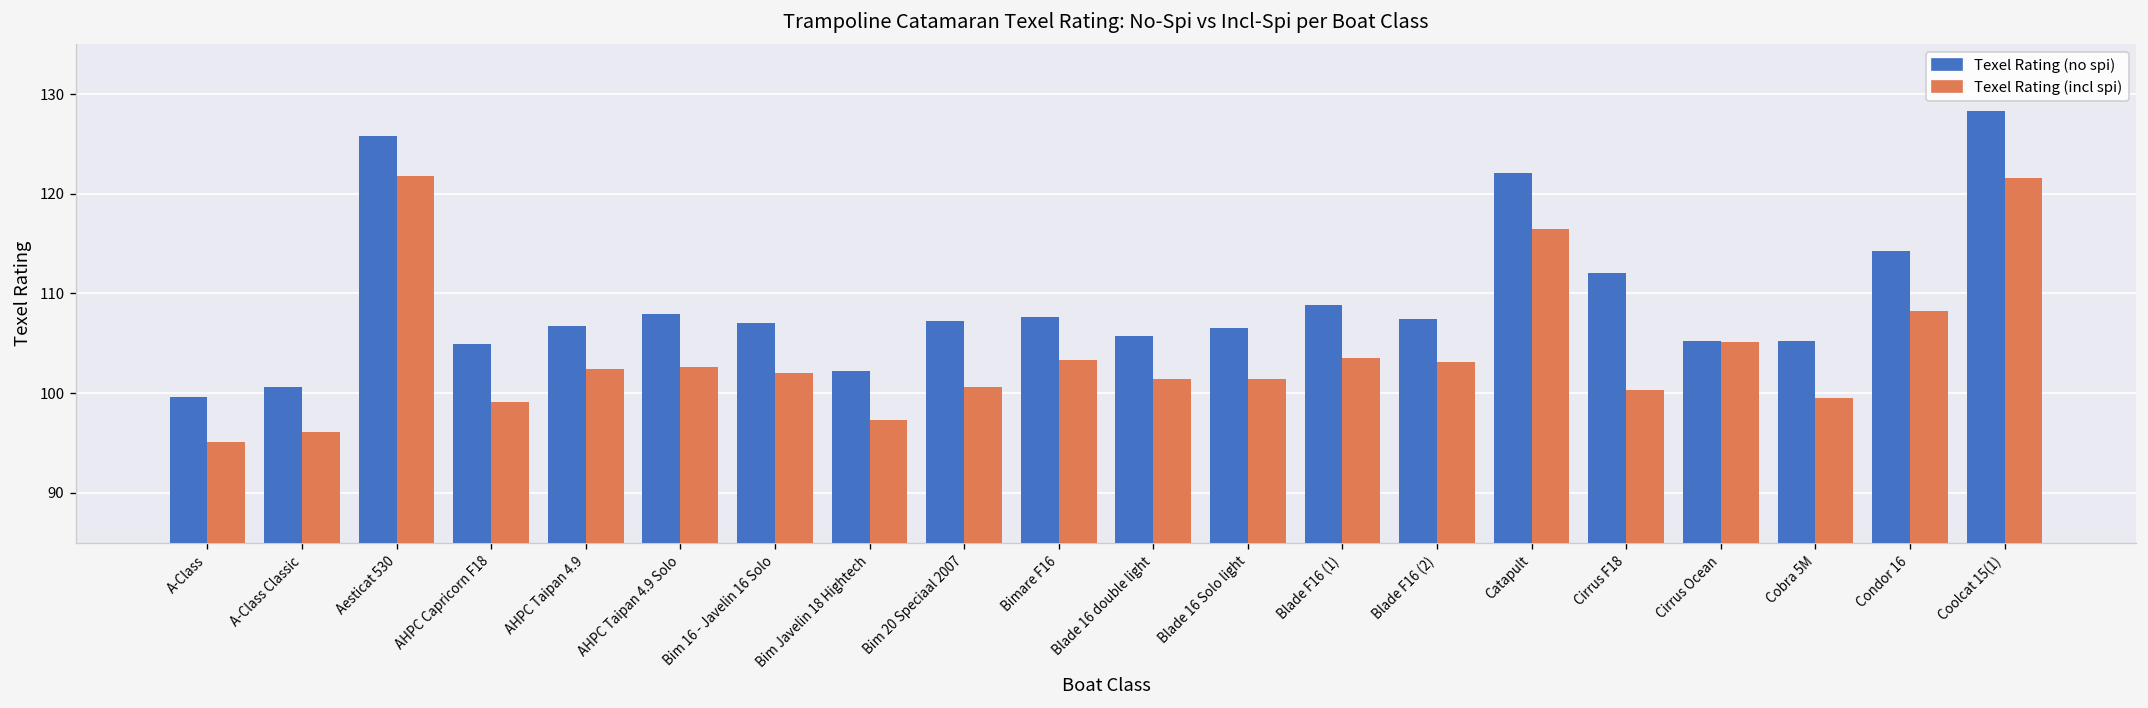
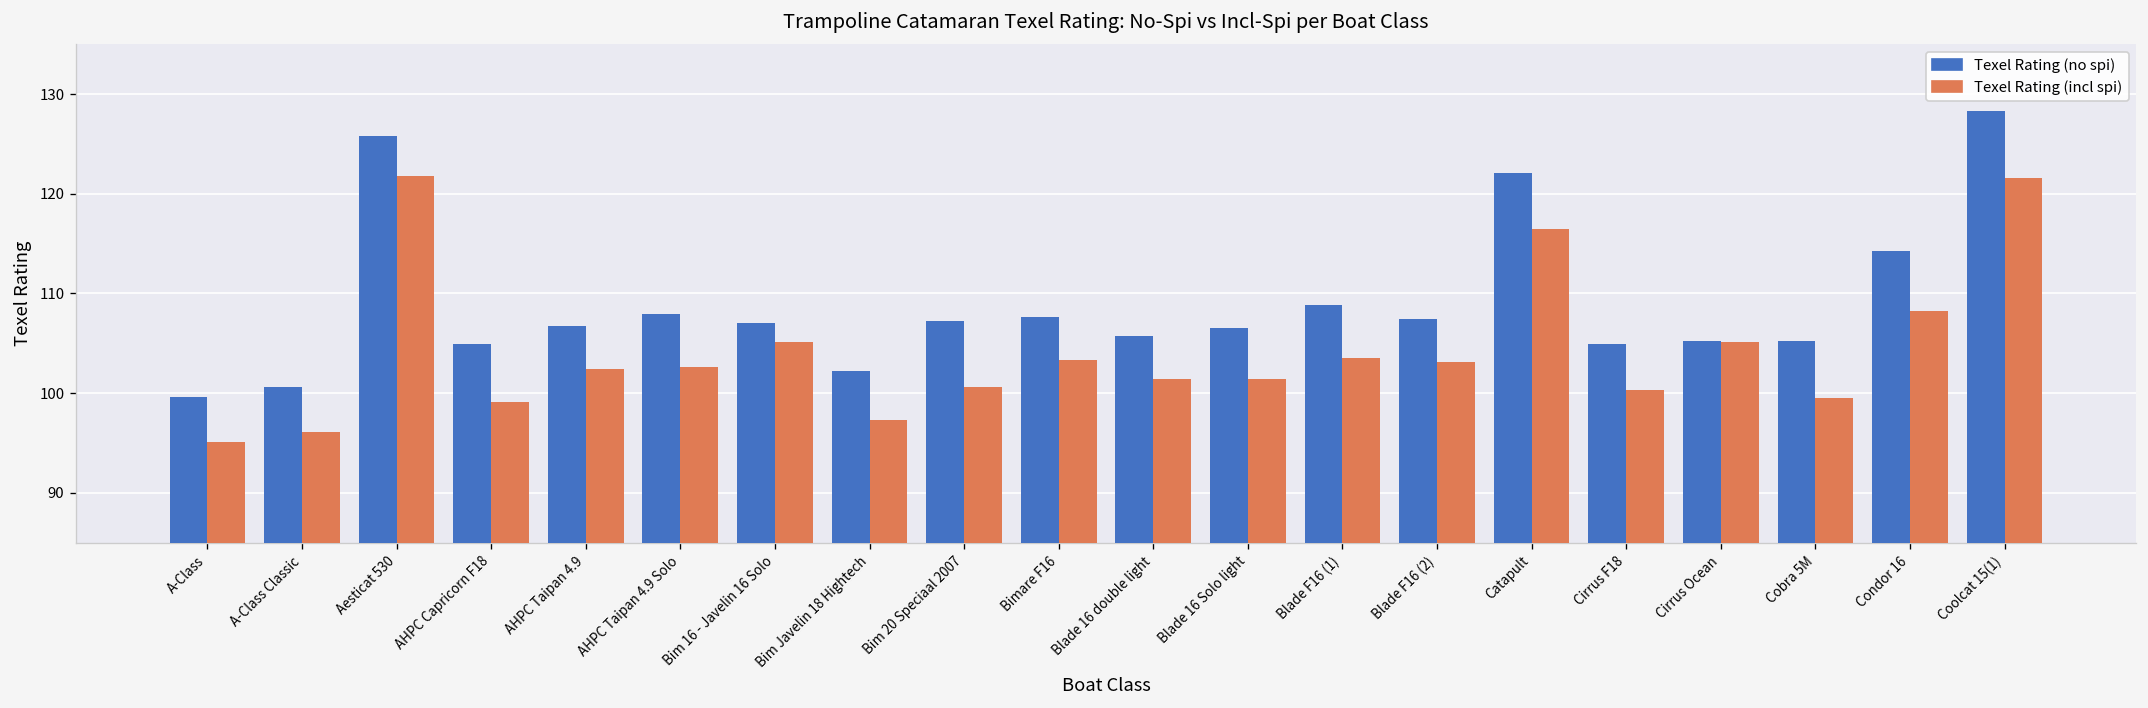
  {
    "Texel Rating (no spi)": {
      "A-Class": 100,
      "A-Class Classic": 101,
      "Aesticat 530": 126,
      "AHPC Capricorn F18": 105,
      "AHPC Taipan 4.9": 107,
      "AHPC Taipan 4.9 Solo": 108,
      "Bim 16 - Javelin 16 Solo": 107,
      "Bim Javelin 18 Hightech": 102,
      "Bim 20 Speciaal 2007": 107,
      "Bimare F16": 108,
      "Blade 16 double light": 106,
      "Blade 16 Solo light": 107,
      "Blade F16 (1)": 109,
      "Blade F16 (2)": 107,
      "Catapult": 122,
-     "Cirrus F18": 112,
+     "Cirrus F18": 105,
      "Cirrus Ocean": 105,
      "Cobra 5M": 105,
      "Condor 16": 114,
      "Coolcat 15(1)": 128
    },
    "Texel Rating (incl spi)": {
      "A-Class": 95,
      "A-Class Classic": 96,
      "Aesticat 530": 122,
      "AHPC Capricorn F18": 99,
      "AHPC Taipan 4.9": 102,
      "AHPC Taipan 4.9 Solo": 103,
-     "Bim 16 - Javelin 16 Solo": 102,
+     "Bim 16 - Javelin 16 Solo": 105,
      "Bim Javelin 18 Hightech": 97,
      "Bim 20 Speciaal 2007": 101,
      "Bimare F16": 103,
      "Blade 16 double light": 101,
      "Blade 16 Solo light": 101,
      "Blade F16 (1)": 104,
      "Blade F16 (2)": 103,
      "Catapult": 116,
      "Cirrus F18": 100,
      "Cirrus Ocean": 105,
      "Cobra 5M": 100,
      "Condor 16": 108,
      "Coolcat 15(1)": 122
    }
  }
